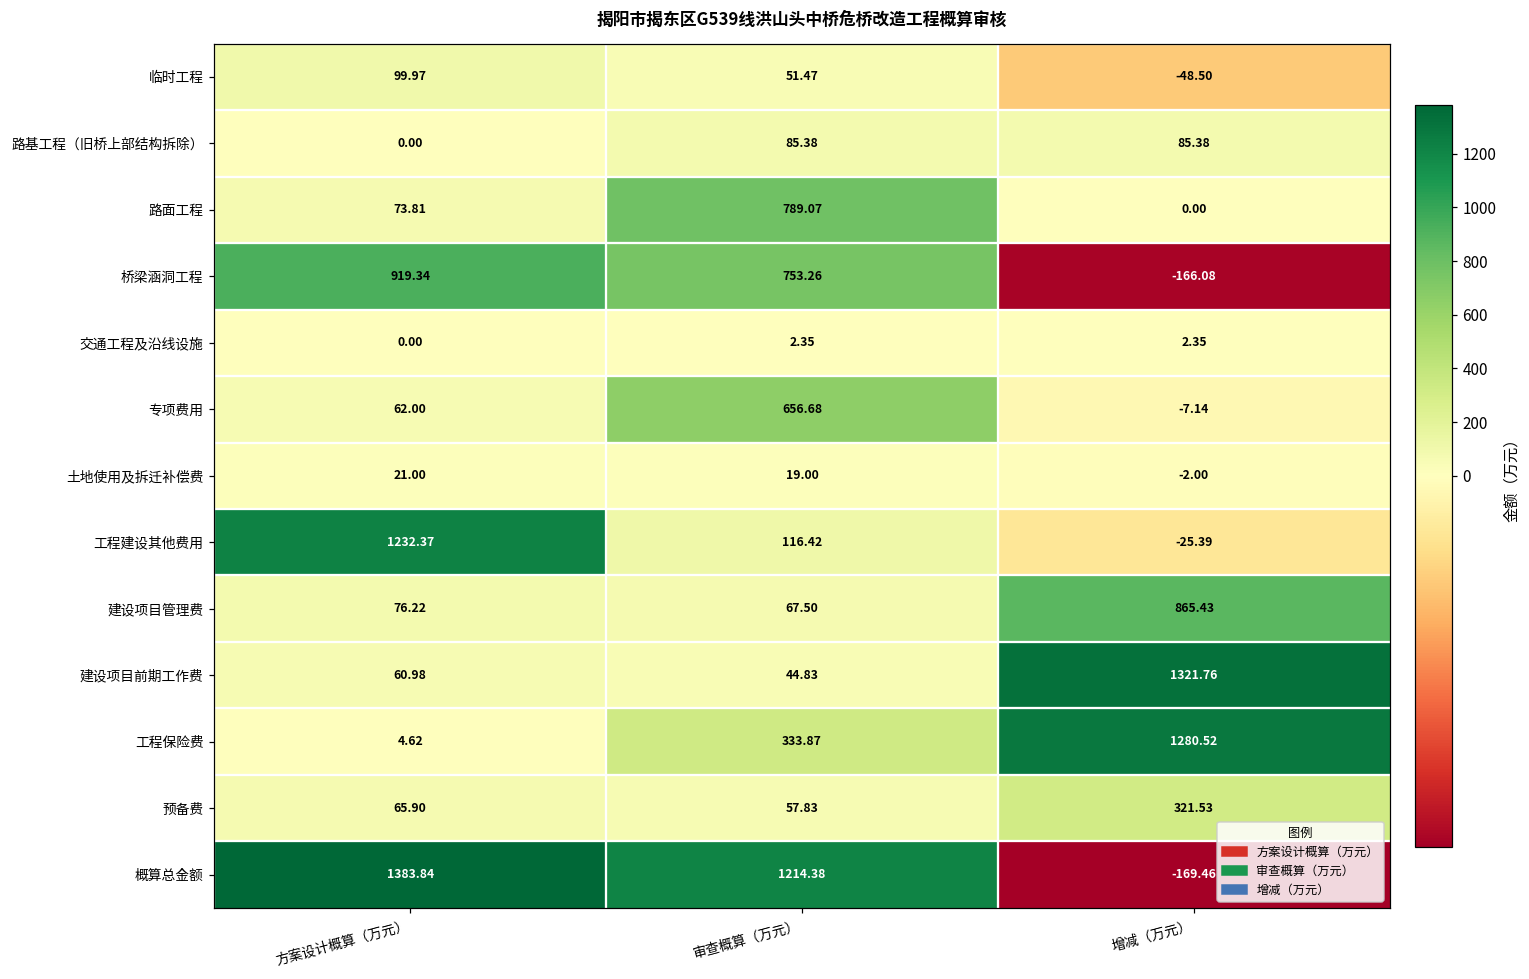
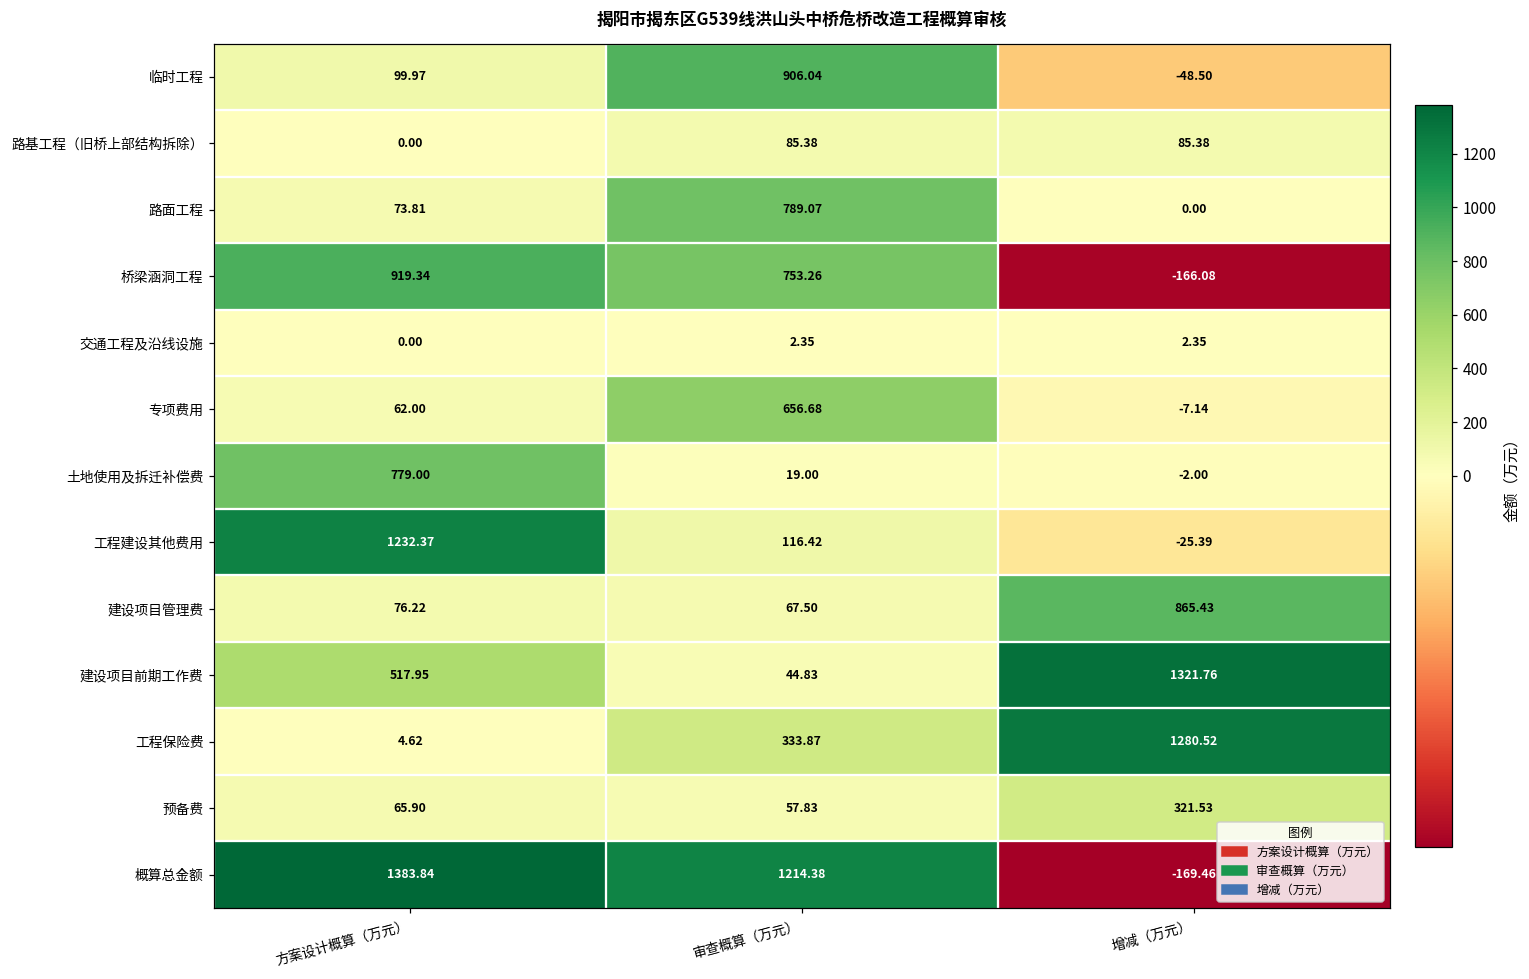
  {
    "临时工程": {
      "方案设计概算（万元）": 99.97,
-     "审查概算（万元）": 51.47,
+     "审查概算（万元）": 906.04,
      "增减（万元）": -48.50
    },
    "路基工程（旧桥上部结构拆除）": {
      "方案设计概算（万元）": 0.00,
      "审查概算（万元）": 85.38,
      "增减（万元）": 85.38
    },
    "路面工程": {
      "方案设计概算（万元）": 73.81,
      "审查概算（万元）": 789.07,
      "增减（万元）": 0.00
    },
    "桥梁涵洞工程": {
      "方案设计概算（万元）": 919.34,
      "审查概算（万元）": 753.26,
      "增减（万元）": -166.08
    },
    "交通工程及沿线设施": {
      "方案设计概算（万元）": 0.00,
      "审查概算（万元）": 2.35,
      "增减（万元）": 2.35
    },
    "专项费用": {
      "方案设计概算（万元）": 62.00,
      "审查概算（万元）": 656.68,
      "增减（万元）": -7.14
    },
    "土地使用及拆迁补偿费": {
-     "方案设计概算（万元）": 21.00,
+     "方案设计概算（万元）": 779.00,
      "审查概算（万元）": 19.00,
      "增减（万元）": -2.00
    },
    "工程建设其他费用": {
      "方案设计概算（万元）": 1232.37,
      "审查概算（万元）": 116.42,
      "增减（万元）": -25.39
    },
    "建设项目管理费": {
      "方案设计概算（万元）": 76.22,
      "审查概算（万元）": 67.50,
      "增减（万元）": 865.43
    },
    "建设项目前期工作费": {
-     "方案设计概算（万元）": 60.98,
+     "方案设计概算（万元）": 517.95,
      "审查概算（万元）": 44.83,
      "增减（万元）": 1321.76
    },
    "工程保险费": {
      "方案设计概算（万元）": 4.62,
      "审查概算（万元）": 333.87,
      "增减（万元）": 1280.52
    },
    "预备费": {
      "方案设计概算（万元）": 65.90,
      "审查概算（万元）": 57.83,
      "增减（万元）": 321.53
    },
    "概算总金额": {
      "方案设计概算（万元）": 1383.84,
      "审查概算（万元）": 1214.38,
      "增减（万元）": -169.46
    }
  }
